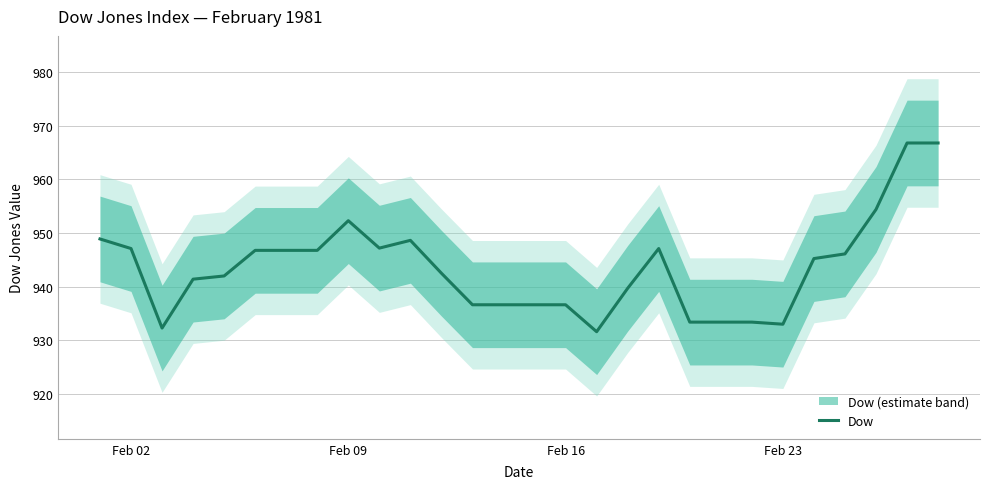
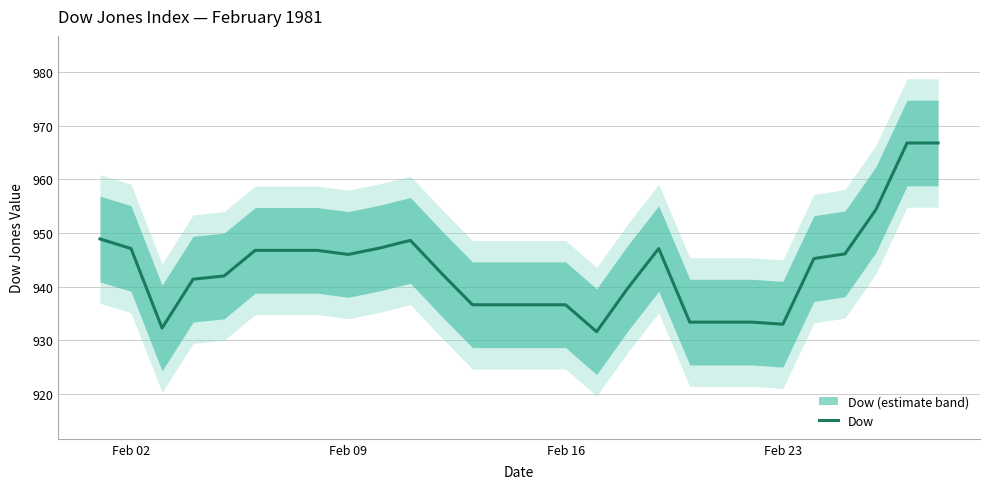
  {
    "Dow": {
      "Feb 02": 947,
-     "Feb 09": 952,
+     "Feb 09": 946,
      "Feb 16": 937,
      "Feb 23": 933
    }
  }
